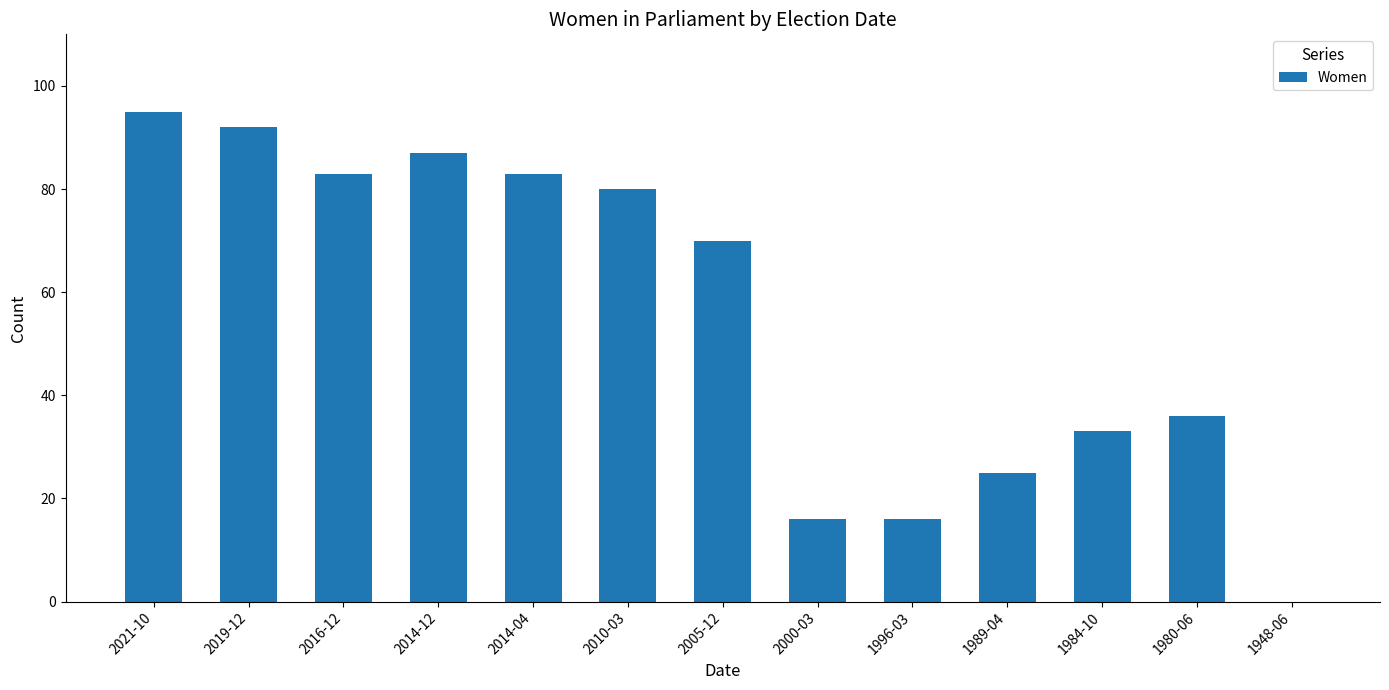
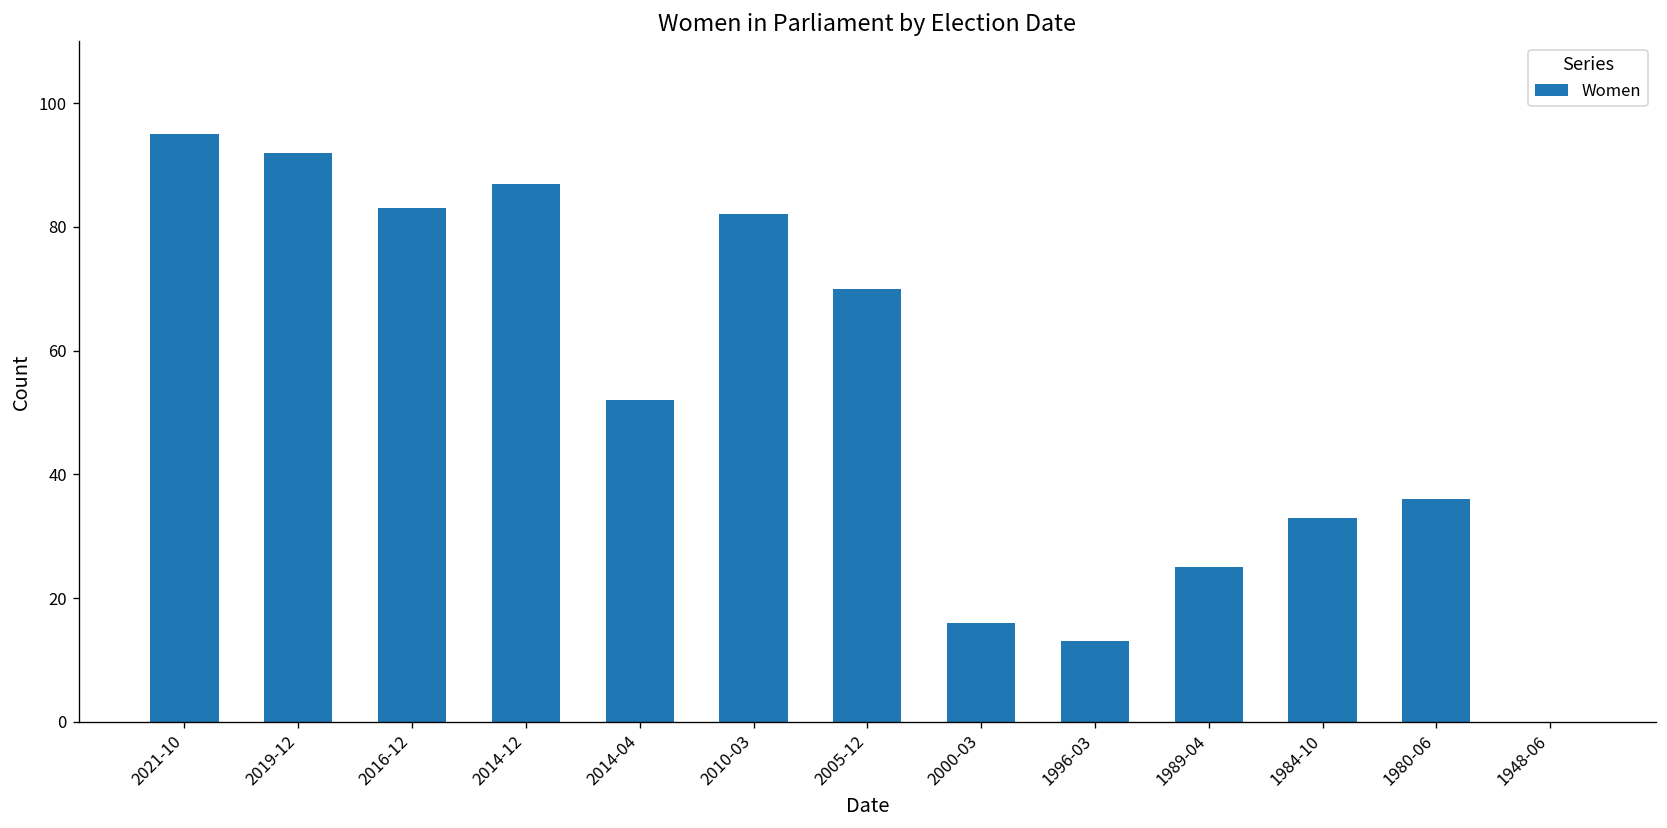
  {
    "2021-10": 95,
    "2019-12": 92,
    "2016-12": 83,
    "2014-12": 87,
-   "2014-04": 83,
-   "2010-03": 80,
+   "2014-04": 52,
+   "2010-03": 82,
    "2005-12": 70,
    "2000-03": 16,
-   "1996-03": 16,
+   "1996-03": 13,
    "1989-04": 25,
    "1984-10": 33,
    "1980-06": 36,
    "1948-06": 0
  }
